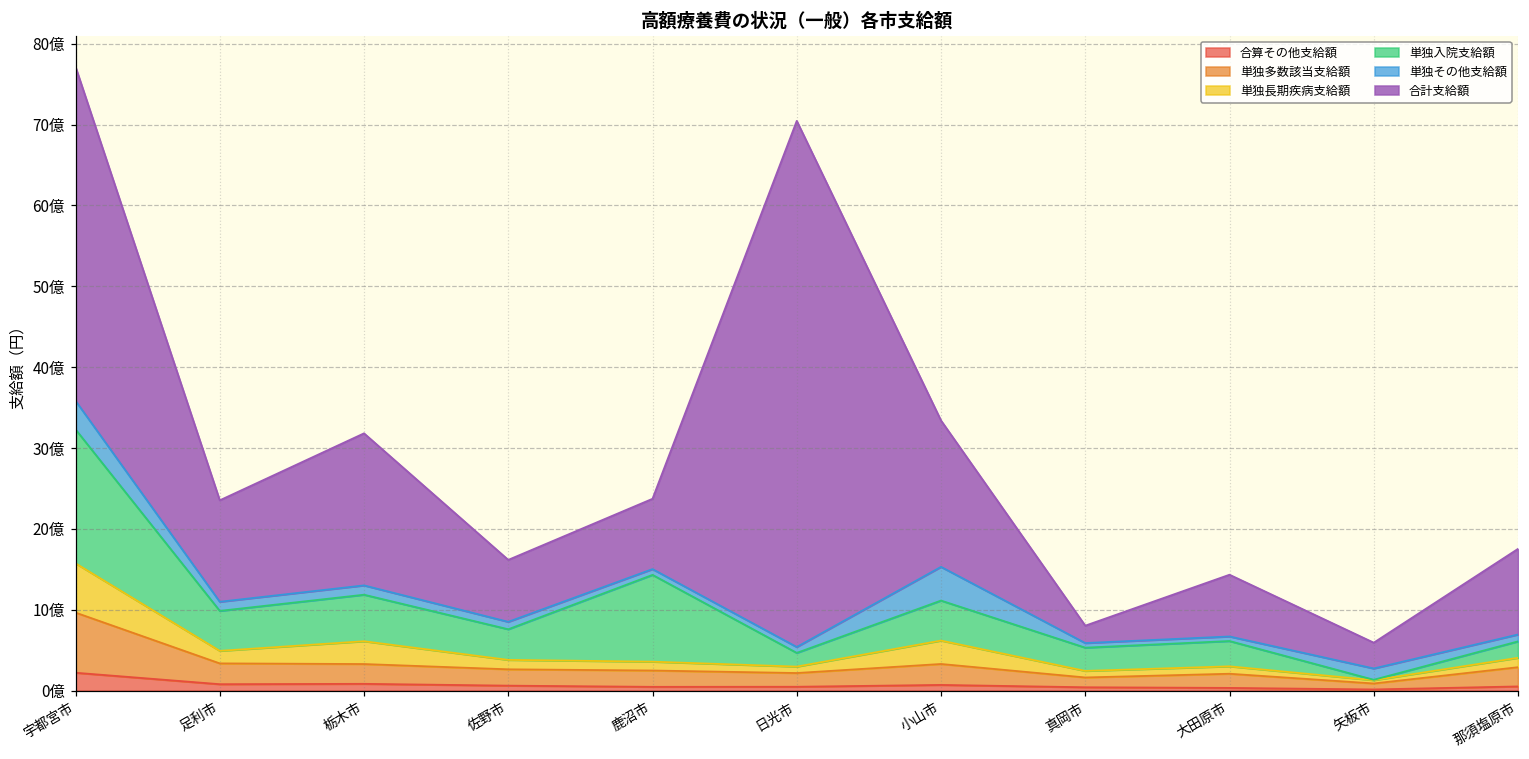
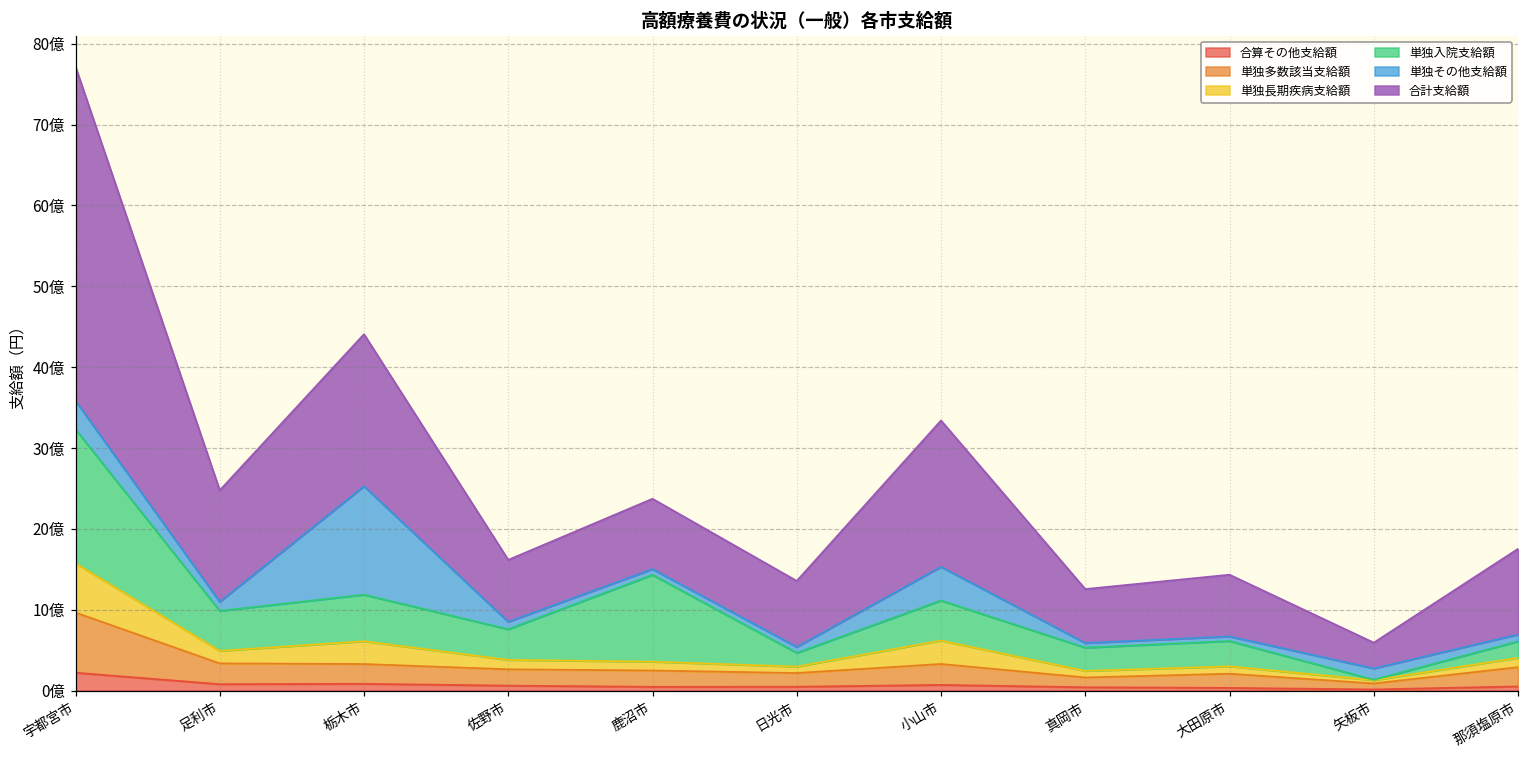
  {
    "単独長期疾病支給額": {
      "宇都宮市": "6億",
      "足利市": "2億",
      "栃木市": "3億",
      "佐野市": "1億",
      "鹿沼市": "1億",
      "日光市": "1億",
      "小山市": "3億",
      "真岡市": "1億",
      "大田原市": "1億",
      "那須塩原市": "1億"
    },
    "単独入院支給額": {
      "宇都宮市": "17億",
      "足利市": "5億",
      "栃木市": "6億",
      "佐野市": "4億",
      "鹿沼市": "11億",
      "日光市": "2億",
      "小山市": "5億",
      "真岡市": "3億",
      "大田原市": "3億",
      "那須塩原市": "2億"
    },
    "単独その他支給額": {
      "宇都宮市": "4億",
      "足利市": "1億",
-     "栃木市": "1億",
+     "栃木市": "13億",
      "佐野市": "1億",
      "鹿沼市": "1億",
      "日光市": "1億",
      "小山市": "4億",
      "真岡市": "1億",
      "大田原市": "1億",
      "矢板市": "1億",
      "那須塩原市": "1億"
    },
    "合計支給額": {
      "宇都宮市": "41億",
-     "足利市": "13億",
+     "足利市": "14億",
      "栃木市": "19億",
      "佐野市": "8億",
      "鹿沼市": "9億",
-     "日光市": "65億",
+     "日光市": "8億",
      "小山市": "18億",
-     "真岡市": "2億",
+     "真岡市": "7億",
      "大田原市": "8億",
      "矢板市": "3億",
      "那須塩原市": "11億"
    }
  }
